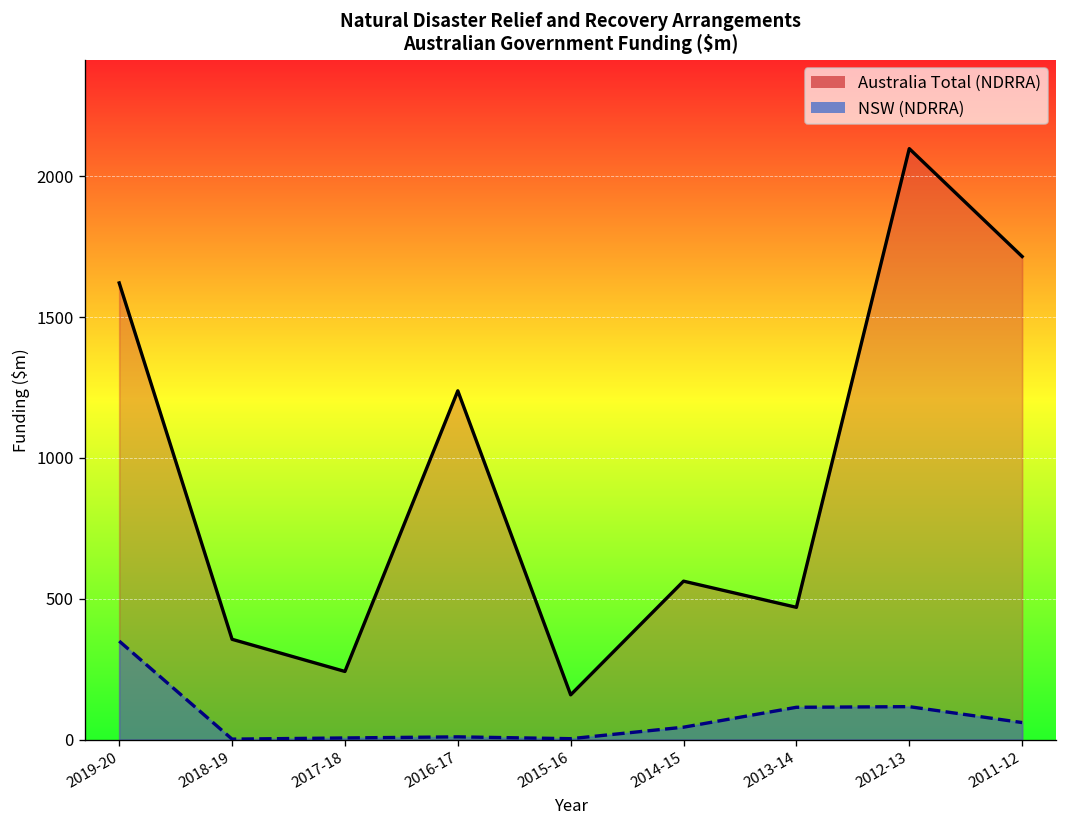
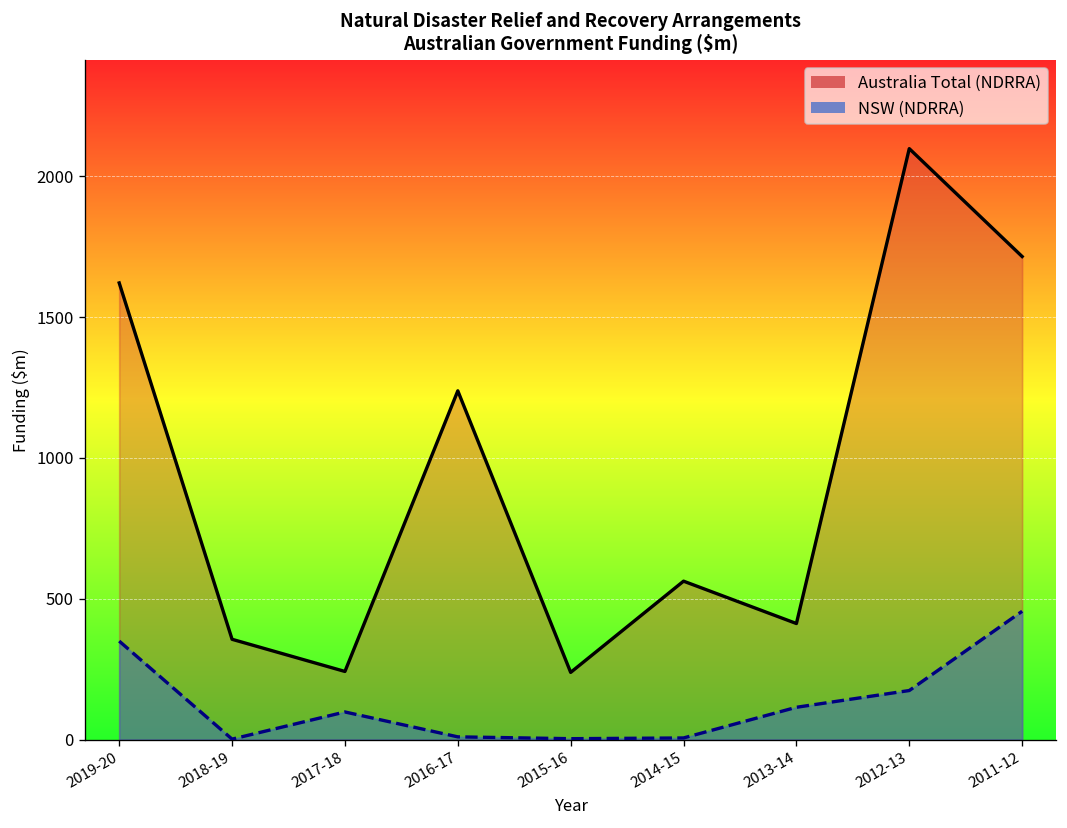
  {
    "Australia Total (NDRRA)": {
      "2019-20": 1620,
      "2018-19": 360,
      "2017-18": 240,
      "2016-17": 1240,
-     "2015-16": 160,
+     "2015-16": 240,
      "2014-15": 560,
-     "2013-14": 470,
+     "2013-14": 410,
      "2012-13": 2100,
      "2011-12": 1720
    },
    "NSW (NDRRA)": {
      "2019-20": 350,
      "2018-19": 0,
-     "2017-18": 10,
+     "2017-18": 100,
      "2016-17": 10,
      "2015-16": 0,
-     "2014-15": 40,
+     "2014-15": 10,
      "2013-14": 110,
-     "2012-13": 120,
-     "2011-12": 60
+     "2012-13": 170,
+     "2011-12": 460
    }
  }
